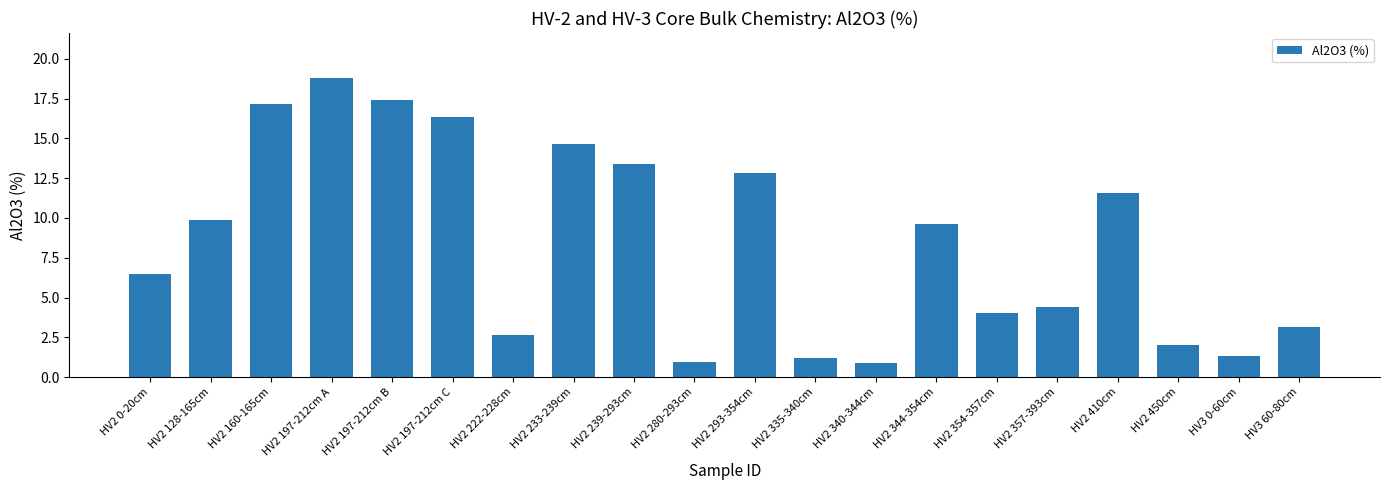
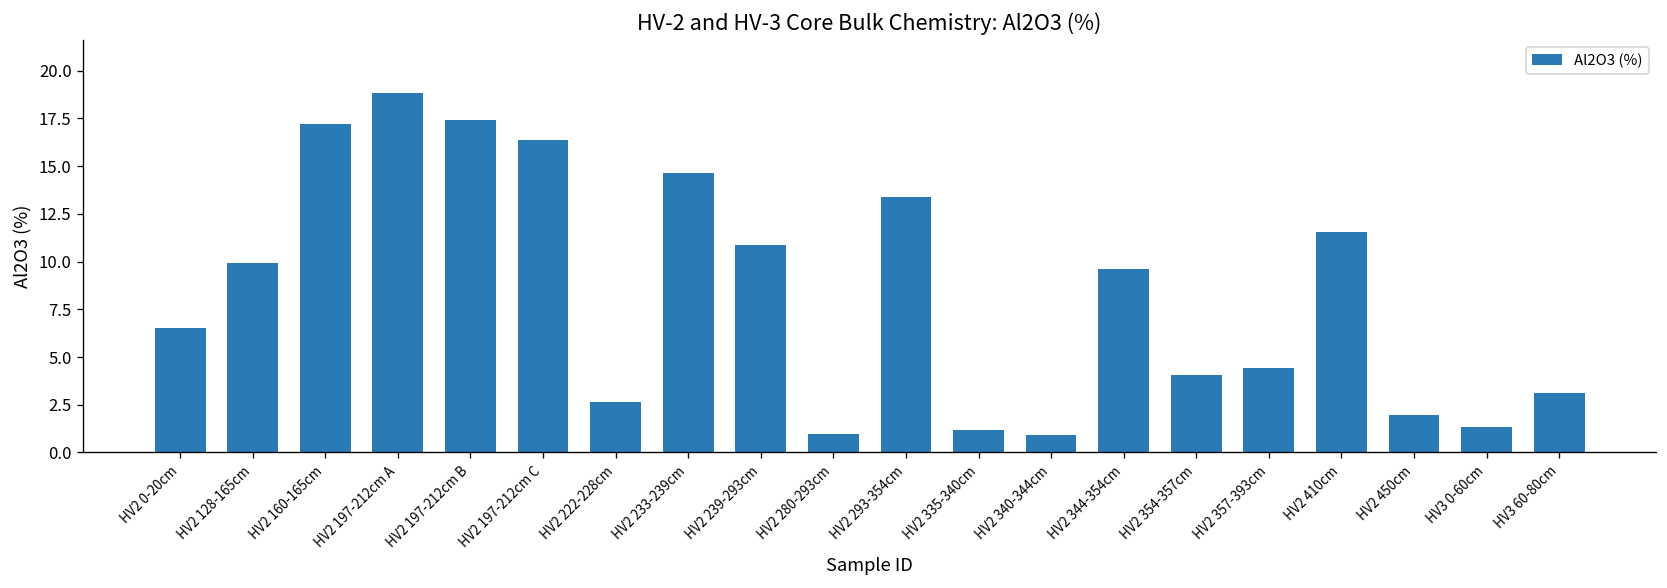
  {
    "HV2 0-20cm": 6.5,
    "HV2 128-165cm": 9.9,
    "HV2 160-165cm": 17.2,
    "HV2 197-212cm A": 18.8,
    "HV2 197-212cm B": 17.4,
    "HV2 197-212cm C": 16.4,
    "HV2 222-228cm": 2.6,
    "HV2 233-239cm": 14.6,
-   "HV2 239-293cm": 13.4,
+   "HV2 239-293cm": 10.9,
    "HV2 280-293cm": 1.0,
-   "HV2 293-354cm": 12.8,
+   "HV2 293-354cm": 13.4,
    "HV2 335-340cm": 1.2,
    "HV2 340-344cm": 0.9,
    "HV2 344-354cm": 9.6,
    "HV2 354-357cm": 4.0,
    "HV2 357-393cm": 4.4,
    "HV2 410cm": 11.6,
    "HV2 450cm": 2.0,
    "HV3 0-60cm": 1.3,
    "HV3 60-80cm": 3.1
  }
